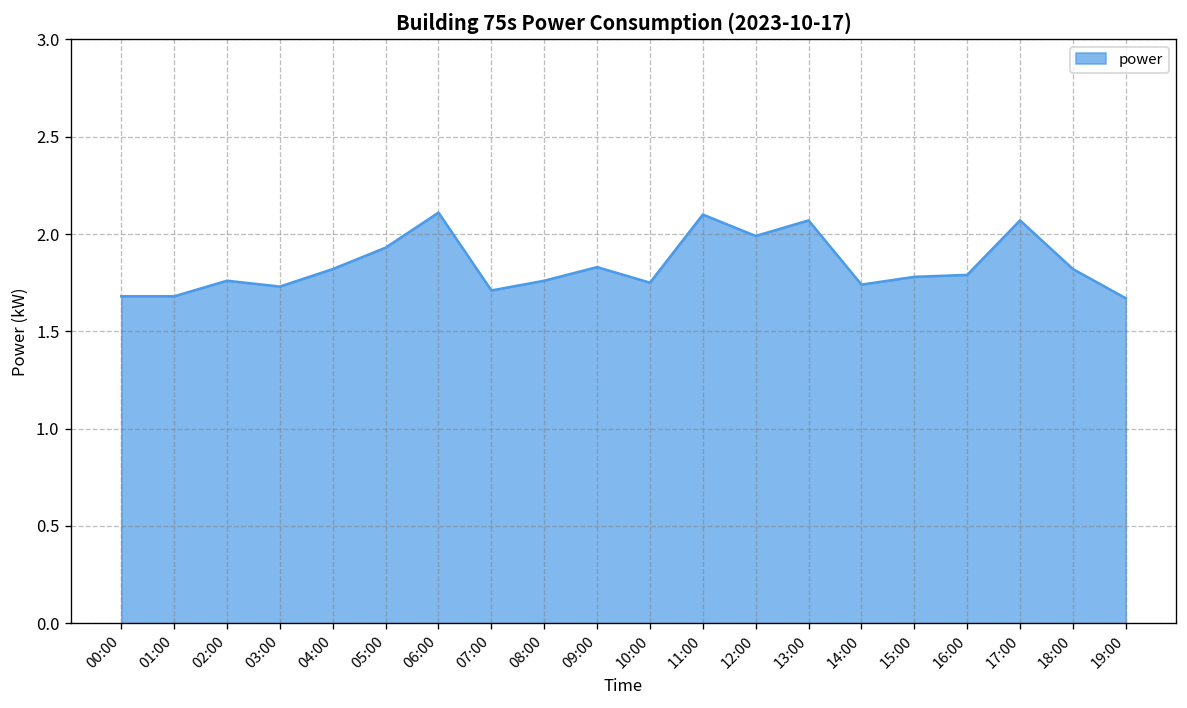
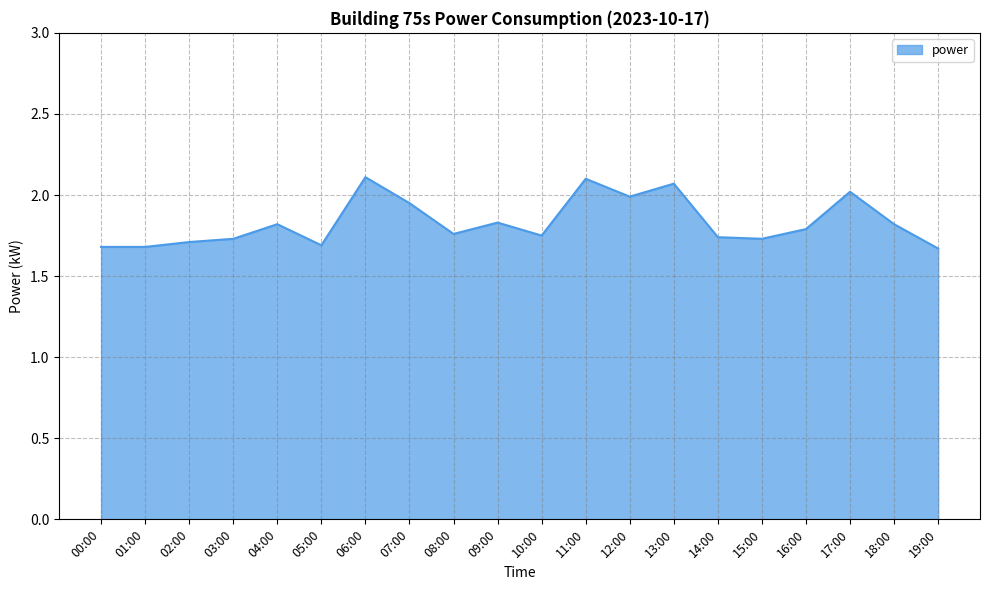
  {
    "00:00": 1.68,
    "01:00": 1.68,
-   "02:00": 1.76,
+   "02:00": 1.71,
    "03:00": 1.73,
    "04:00": 1.82,
-   "05:00": 1.93,
+   "05:00": 1.69,
    "06:00": 2.11,
-   "07:00": 1.71,
+   "07:00": 1.95,
    "08:00": 1.76,
    "09:00": 1.83,
    "10:00": 1.75,
    "11:00": 2.10,
    "12:00": 1.99,
    "13:00": 2.07,
    "14:00": 1.74,
-   "15:00": 1.78,
+   "15:00": 1.73,
    "16:00": 1.79,
-   "17:00": 2.07,
+   "17:00": 2.02,
    "18:00": 1.82,
    "19:00": 1.67
  }
